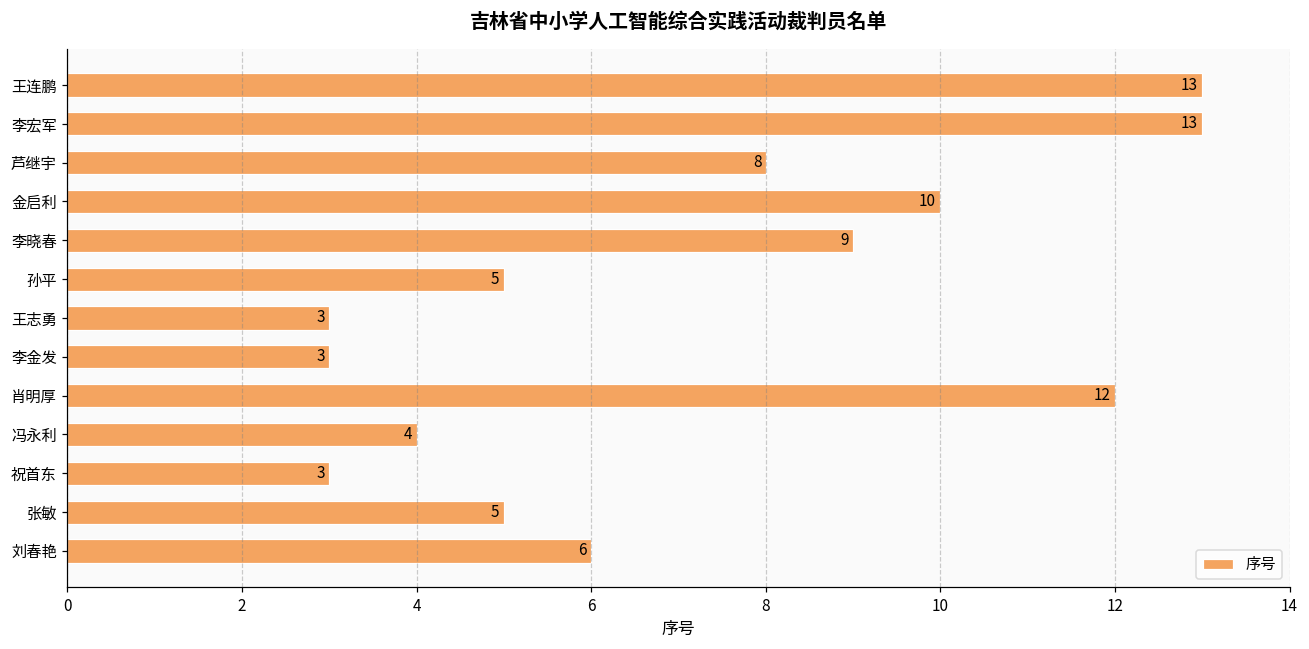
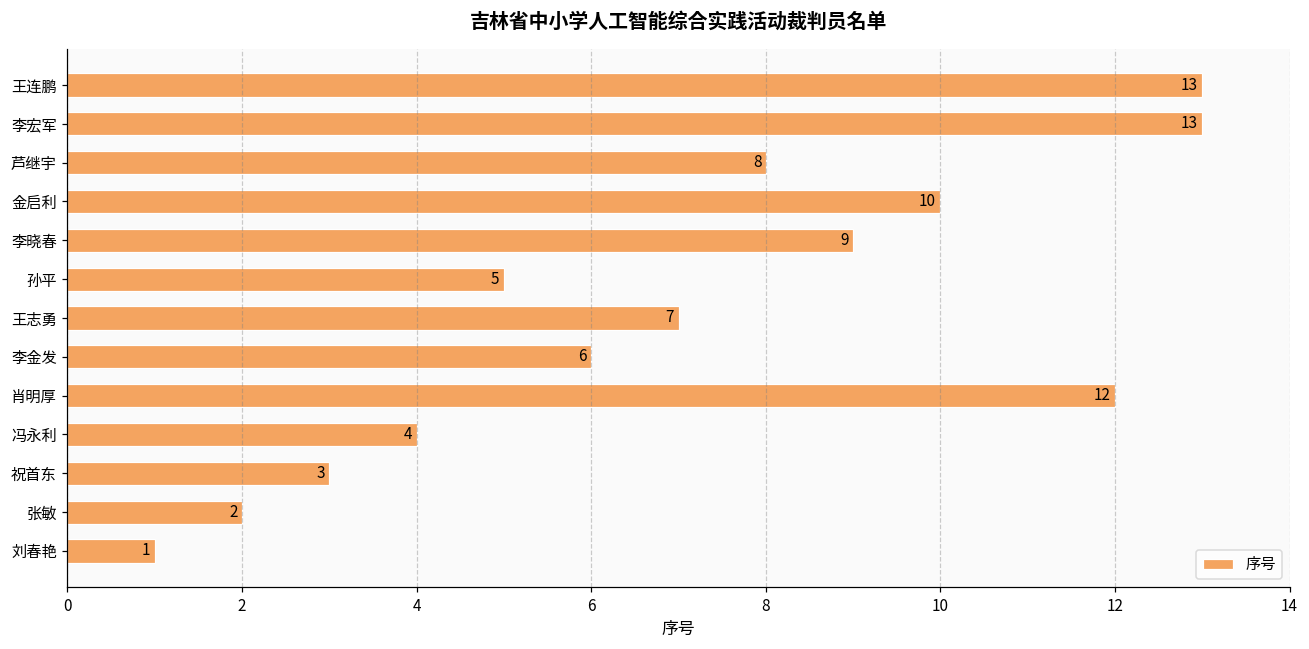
  {
    "王连鹏": 13,
    "李宏军": 13,
    "芦继宇": 8,
    "金启利": 10,
    "李晓春": 9,
    "孙平": 5,
-   "王志勇": 3,
-   "李金发": 3,
+   "王志勇": 7,
+   "李金发": 6,
    "肖明厚": 12,
    "冯永利": 4,
    "祝首东": 3,
-   "张敏": 5,
-   "刘春艳": 6
+   "张敏": 2,
+   "刘春艳": 1
  }
